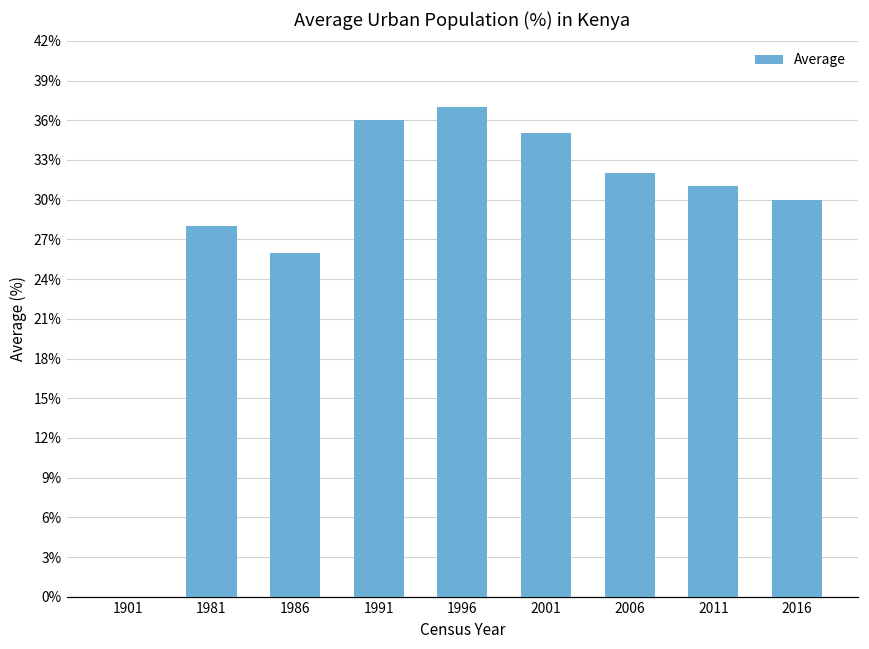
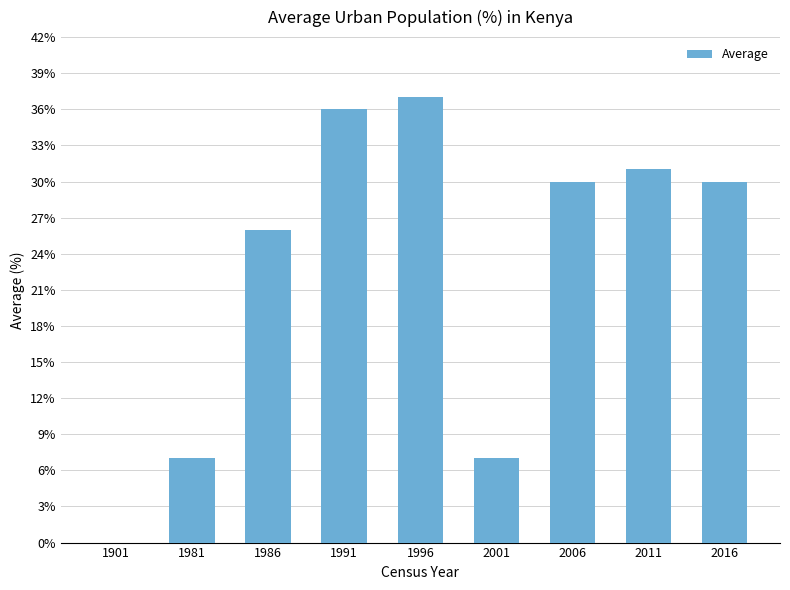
  {
    "1901": "0%",
-   "1981": "28%",
+   "1981": "7%",
    "1986": "26%",
    "1991": "36%",
    "1996": "37%",
-   "2001": "35%",
-   "2006": "32%",
+   "2001": "7%",
+   "2006": "30%",
    "2011": "31%",
    "2016": "30%"
  }
